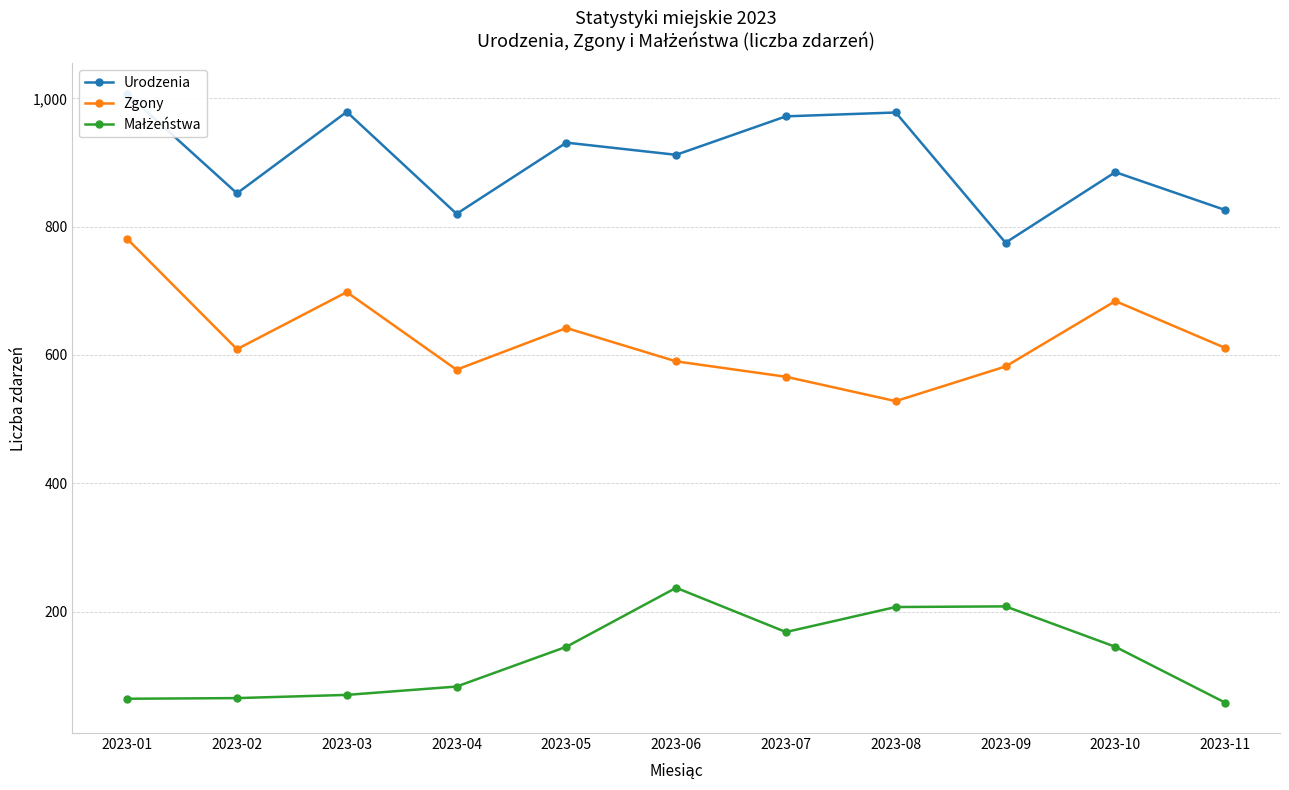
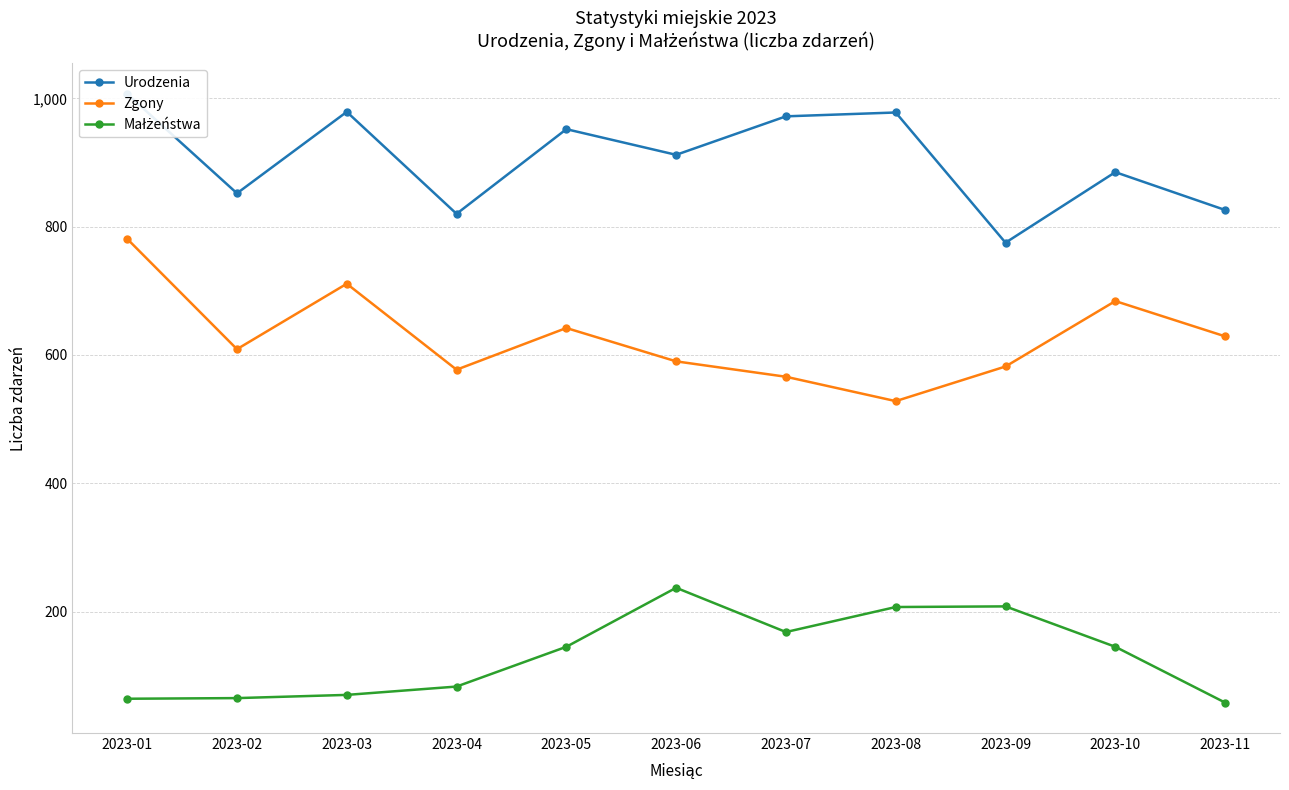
  {
    "Urodzenia": {
      "2023-02": 850,
      "2023-03": 980,
      "2023-04": 820,
-     "2023-05": 930,
+     "2023-05": 950,
      "2023-06": 910,
      "2023-07": 970,
      "2023-08": 980,
      "2023-09": 780,
      "2023-10": 890,
      "2023-11": 830
    },
    "Zgony": {
      "2023-01": 780,
      "2023-02": 610,
-     "2023-03": 700,
+     "2023-03": 710,
      "2023-04": 580,
      "2023-05": 640,
      "2023-06": 590,
      "2023-07": 570,
      "2023-08": 530,
      "2023-09": 580,
      "2023-10": 680,
-     "2023-11": 610
+     "2023-11": 630
    },
    "Małżeństwa": {
      "2023-01": 60,
      "2023-02": 70,
      "2023-03": 70,
      "2023-04": 80,
      "2023-05": 150,
      "2023-06": 240,
      "2023-07": 170,
      "2023-08": 210,
      "2023-09": 210,
      "2023-10": 150,
      "2023-11": 60
    }
  }
